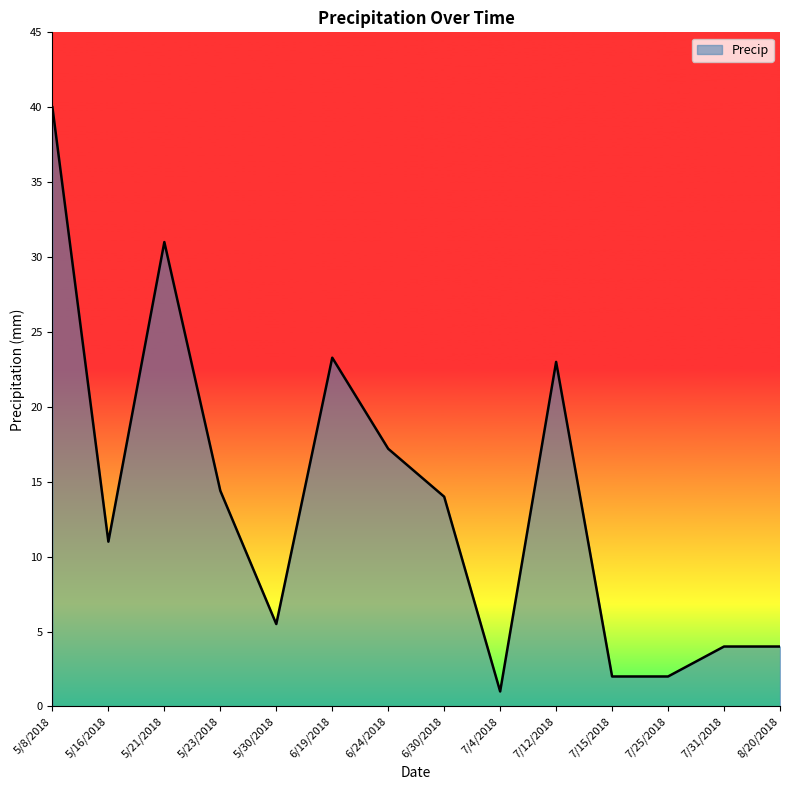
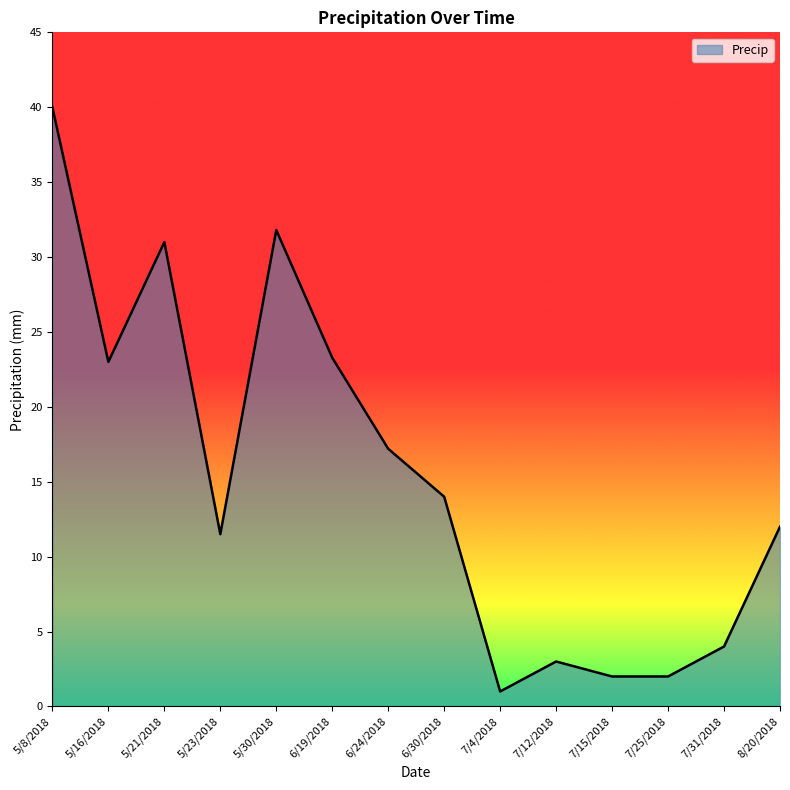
  {
    "5/8/2018": 40.0,
-   "5/16/2018": 11,
+   "5/16/2018": 23,
    "5/21/2018": 31.0,
-   "5/23/2018": 14.4,
-   "5/30/2018": 5.5,
+   "5/23/2018": 11.5,
+   "5/30/2018": 31.8,
    "6/19/2018": 23.3,
    "6/24/2018": 17.2,
    "6/30/2018": 14.0,
    "7/4/2018": 1.0,
-   "7/12/2018": 23,
+   "7/12/2018": 3,
    "7/15/2018": 2.0,
    "7/25/2018": 2.0,
    "7/31/2018": 4.0,
-   "8/20/2018": 4
+   "8/20/2018": 12
  }
